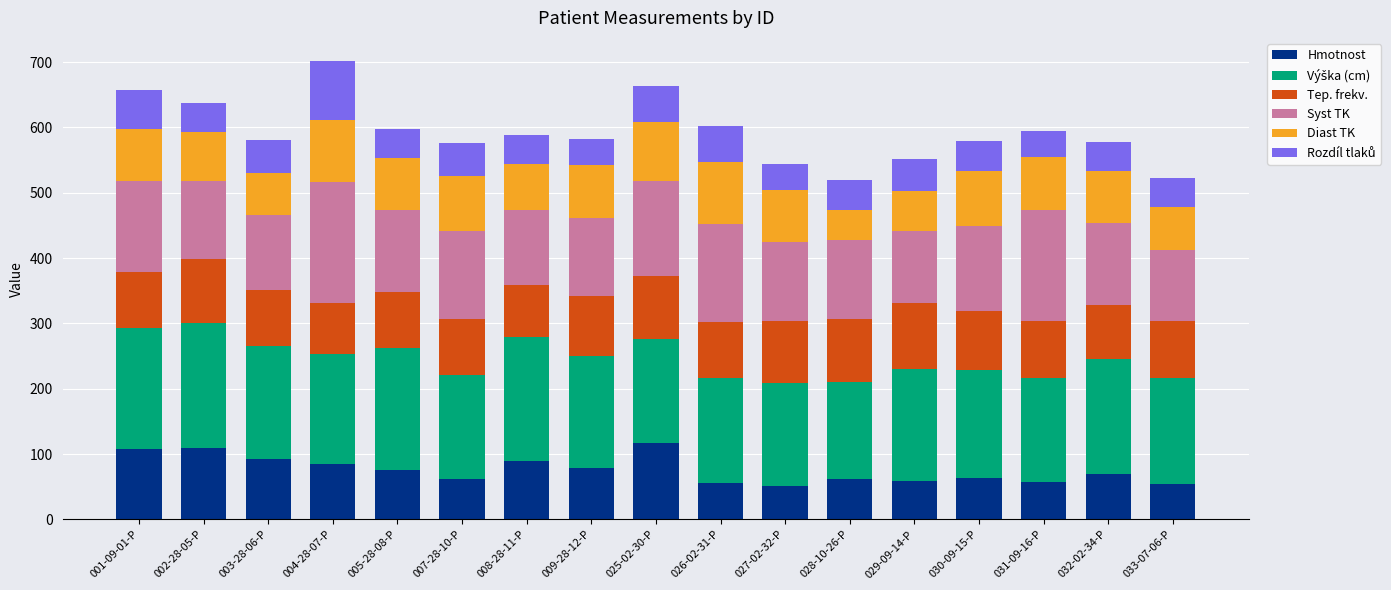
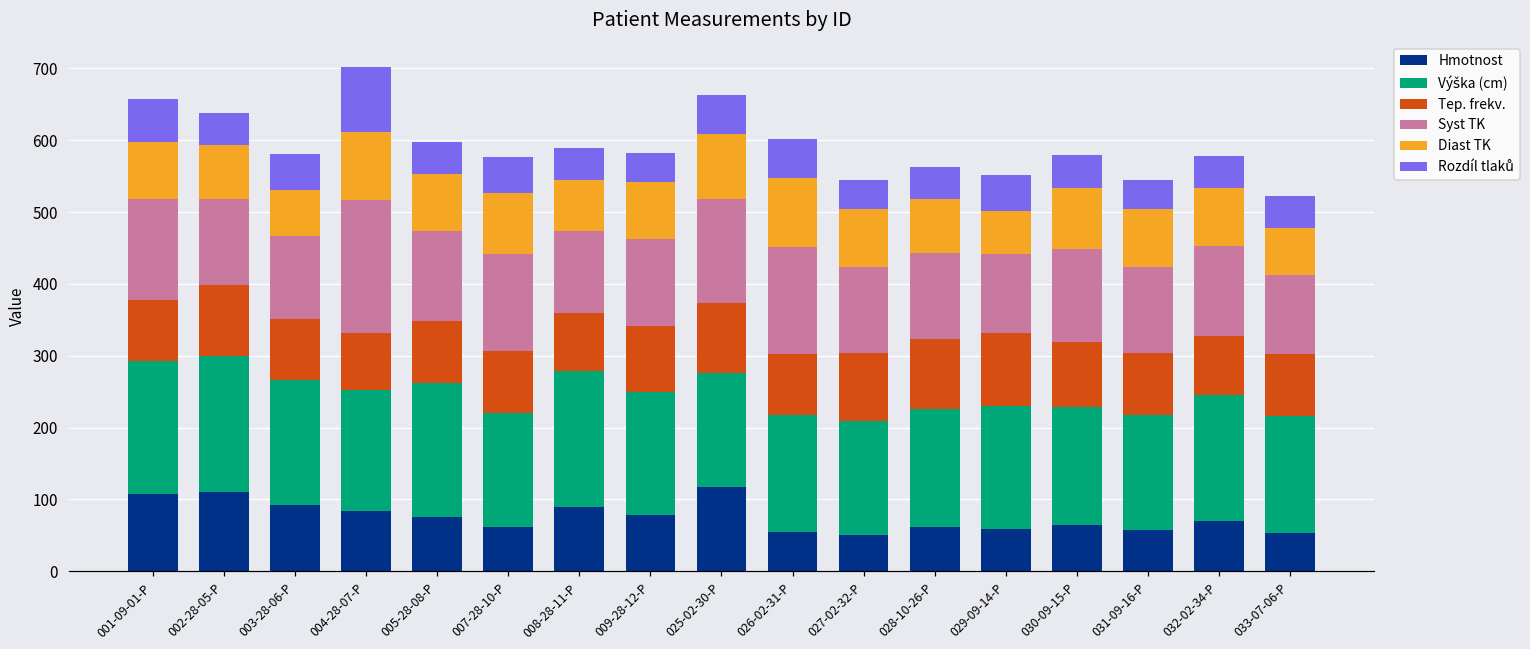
  {
    "Hmotnost": {
      "001-09-01-P": 110,
      "002-28-05-P": 110,
      "003-28-06-P": 90,
      "004-28-07-P": 80,
      "005-28-08-P": 80,
      "007-28-10-P": 60,
      "008-28-11-P": 90,
      "009-28-12-P": 80,
      "025-02-30-P": 120,
      "026-02-31-P": 60,
      "027-02-32-P": 50,
      "028-10-26-P": 60,
      "029-09-14-P": 60,
      "030-09-15-P": 60,
      "031-09-16-P": 60,
      "032-02-34-P": 70,
      "033-07-06-P": 50
    },
    "Výška (cm)": {
      "001-09-01-P": 190,
      "002-28-05-P": 190,
      "003-28-06-P": 170,
      "004-28-07-P": 170,
      "005-28-08-P": 190,
      "007-28-10-P": 160,
      "008-28-11-P": 190,
      "009-28-12-P": 170,
      "025-02-30-P": 160,
      "026-02-31-P": 160,
      "027-02-32-P": 160,
-     "028-10-26-P": 150,
+     "028-10-26-P": 160,
      "029-09-14-P": 170,
      "030-09-15-P": 170,
      "031-09-16-P": 160,
      "032-02-34-P": 180,
      "033-07-06-P": 160
    },
    "Tep. frekv.": {
      "001-09-01-P": 90,
      "002-28-05-P": 100,
      "003-28-06-P": 90,
      "004-28-07-P": 80,
      "005-28-08-P": 90,
      "007-28-10-P": 90,
      "008-28-11-P": 80,
      "009-28-12-P": 90,
      "025-02-30-P": 100,
      "026-02-31-P": 90,
      "027-02-32-P": 100,
      "028-10-26-P": 100,
      "029-09-14-P": 100,
      "030-09-15-P": 90,
      "031-09-16-P": 90,
      "032-02-34-P": 80,
      "033-07-06-P": 90
    },
    "Syst TK": {
      "001-09-01-P": 140,
      "002-28-05-P": 120,
      "003-28-06-P": 120,
      "004-28-07-P": 190,
      "005-28-08-P": 130,
      "007-28-10-P": 140,
      "008-28-11-P": 120,
      "009-28-12-P": 120,
      "025-02-30-P": 150,
      "026-02-31-P": 150,
      "027-02-32-P": 120,
      "028-10-26-P": 120,
      "029-09-14-P": 110,
      "030-09-15-P": 130,
-     "031-09-16-P": 170,
+     "031-09-16-P": 120,
      "032-02-34-P": 130,
      "033-07-06-P": 110
    },
    "Diast TK": {
      "001-09-01-P": 80,
      "002-28-05-P": 80,
      "003-28-06-P": 70,
      "004-28-07-P": 100,
      "005-28-08-P": 80,
      "007-28-10-P": 90,
      "008-28-11-P": 70,
      "009-28-12-P": 80,
      "025-02-30-P": 90,
      "026-02-31-P": 100,
      "027-02-32-P": 80,
-     "028-10-26-P": 50,
+     "028-10-26-P": 80,
      "029-09-14-P": 60,
      "030-09-15-P": 90,
      "031-09-16-P": 80,
      "032-02-34-P": 80,
      "033-07-06-P": 70
    },
    "Rozdíl tlaků": {
      "001-09-01-P": 60,
      "002-28-05-P": 50,
      "003-28-06-P": 50,
      "004-28-07-P": 90,
      "005-28-08-P": 50,
      "007-28-10-P": 50,
      "008-28-11-P": 50,
      "009-28-12-P": 40,
      "025-02-30-P": 60,
      "026-02-31-P": 60,
      "027-02-32-P": 40,
      "028-10-26-P": 50,
      "029-09-14-P": 50,
      "030-09-15-P": 50,
      "031-09-16-P": 40,
      "032-02-34-P": 50,
      "033-07-06-P": 50
    }
  }
